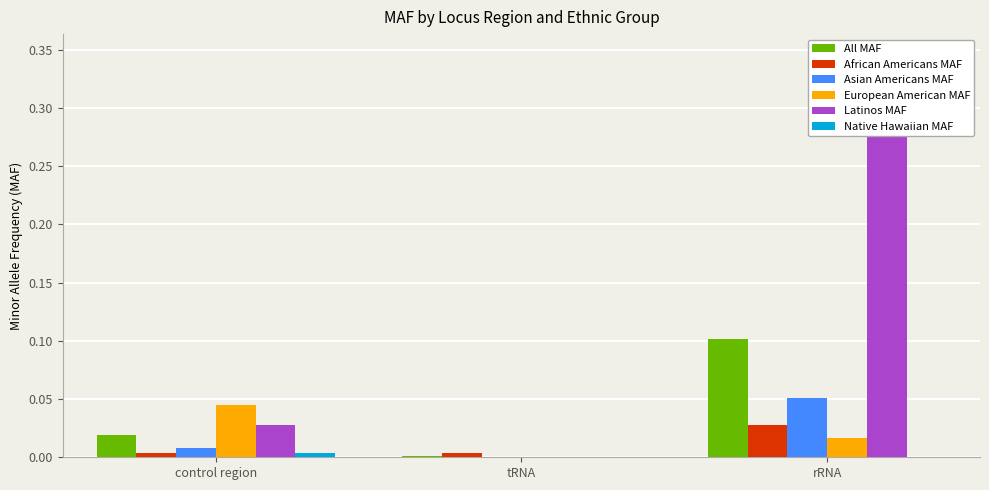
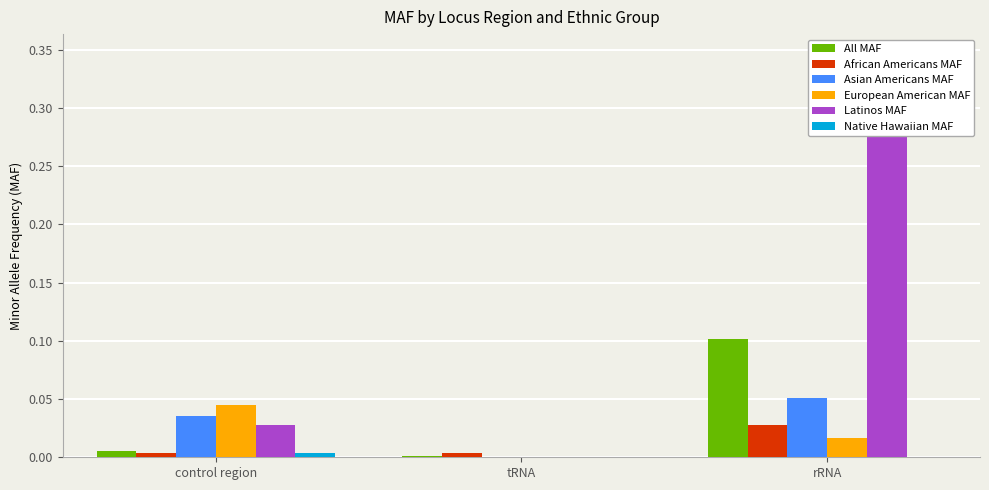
  {
    "All MAF": {
-     "control region": 0.019,
+     "control region": 0.006,
      "rRNA": 0.102
    },
    "African Americans MAF": {
      "control region": 0.004,
      "tRNA": 0.004,
      "rRNA": 0.028
    },
    "Asian Americans MAF": {
-     "control region": 0.008,
+     "control region": 0.036,
      "tRNA": 0.000,
      "rRNA": 0.051
    },
    "European American MAF": {
      "control region": 0.045,
      "tRNA": 0.000,
      "rRNA": 0.017
    },
    "Latinos MAF": {
      "control region": 0.027
    },
    "Native Hawaiian MAF": {
      "control region": 0.004,
      "tRNA": 0.000,
      "rRNA": 0.000
    }
  }
